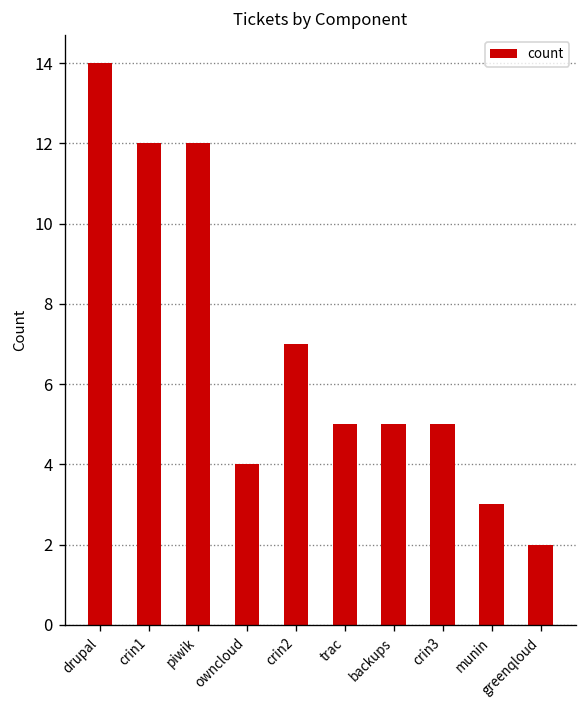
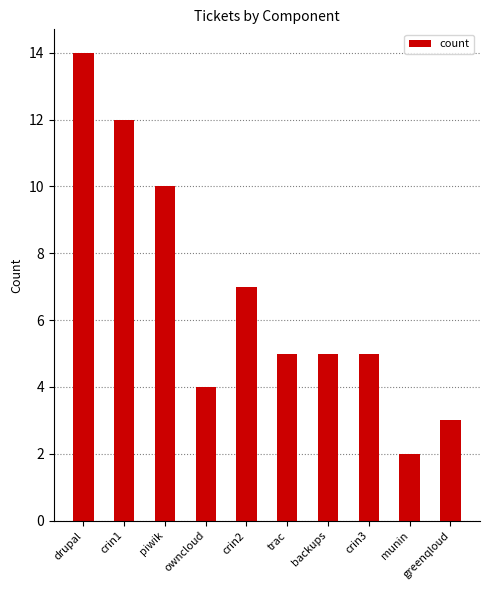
  {
    "drupal": 14,
    "crin1": 12,
-   "piwik": 12,
+   "piwik": 10,
    "owncloud": 4,
    "crin2": 7,
    "trac": 5,
    "backups": 5,
    "crin3": 5,
-   "munin": 3,
-   "greenqloud": 2
+   "munin": 2,
+   "greenqloud": 3
  }
